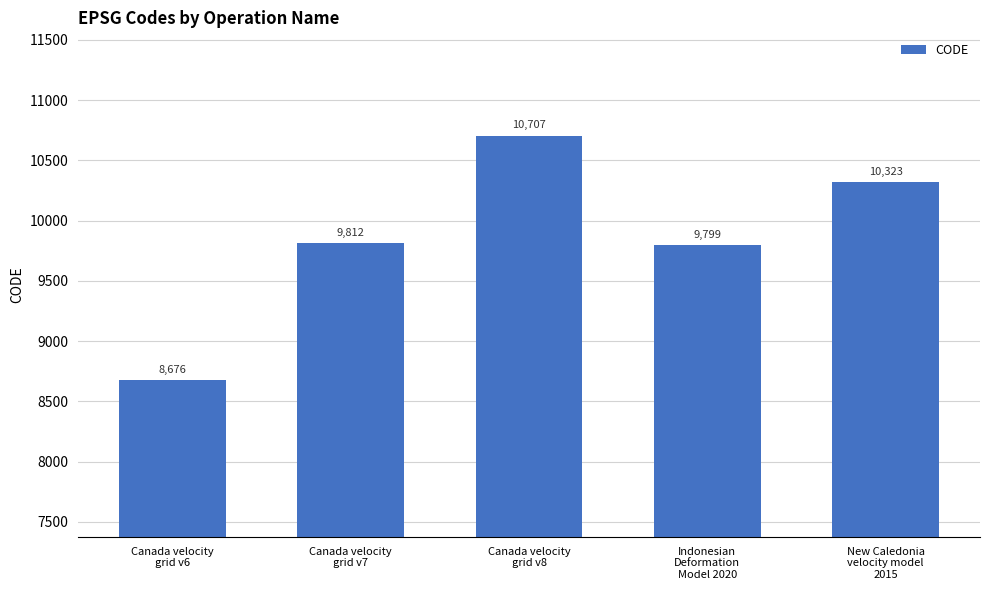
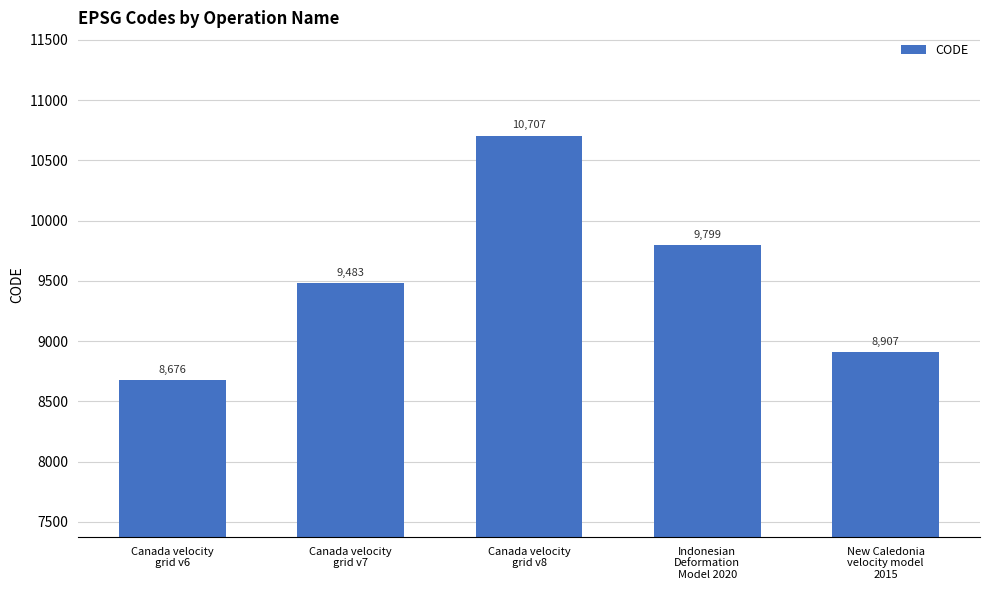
  {
    "Canada velocity grid v6": "8,676",
-   "Canada velocity grid v7": "9,812",
+   "Canada velocity grid v7": "9,483",
    "Canada velocity grid v8": "10,707",
    "Indonesian Deformation Model 2020": "9,799",
-   "New Caledonia velocity model 2015": "10,323"
+   "New Caledonia velocity model 2015": "8,907"
  }
